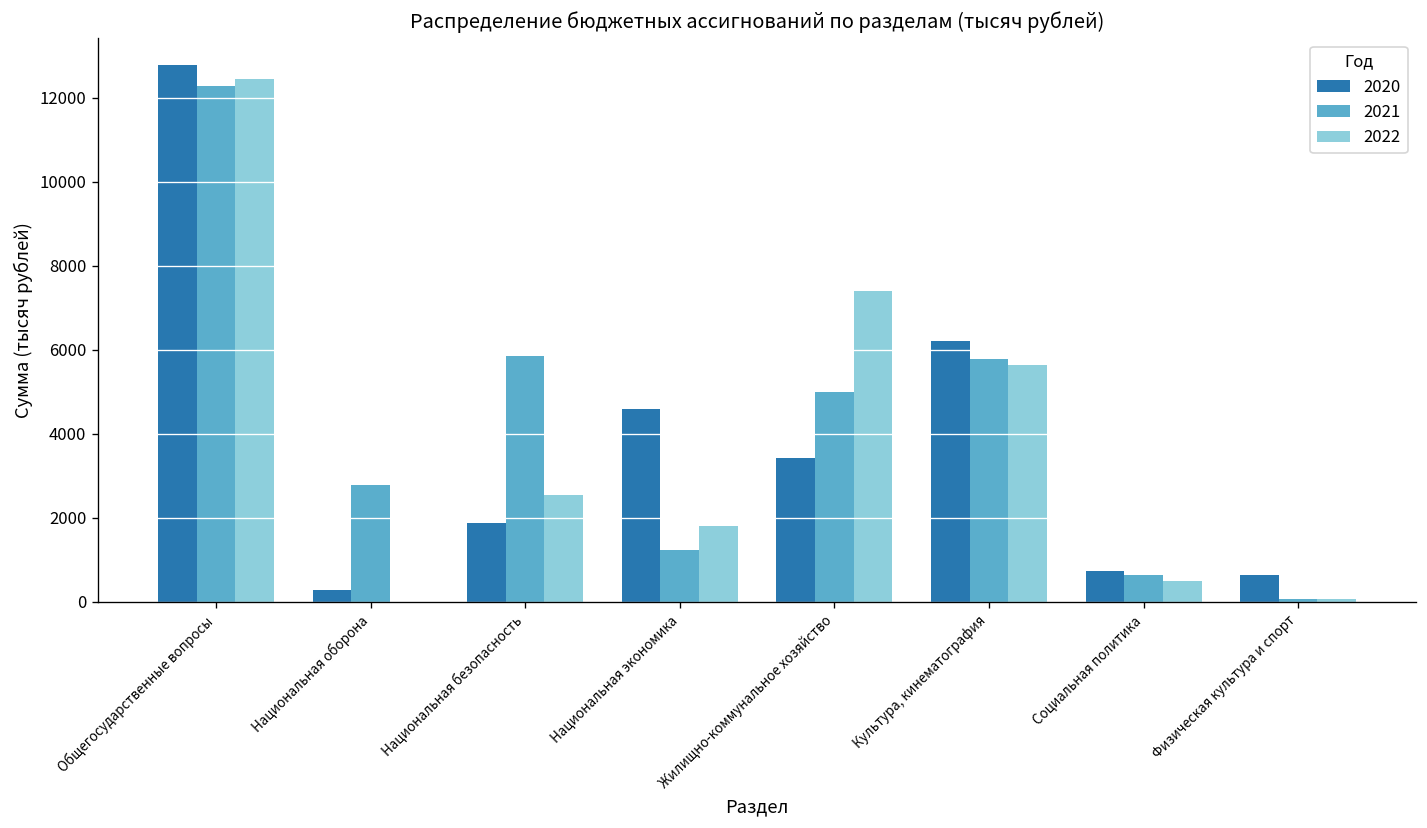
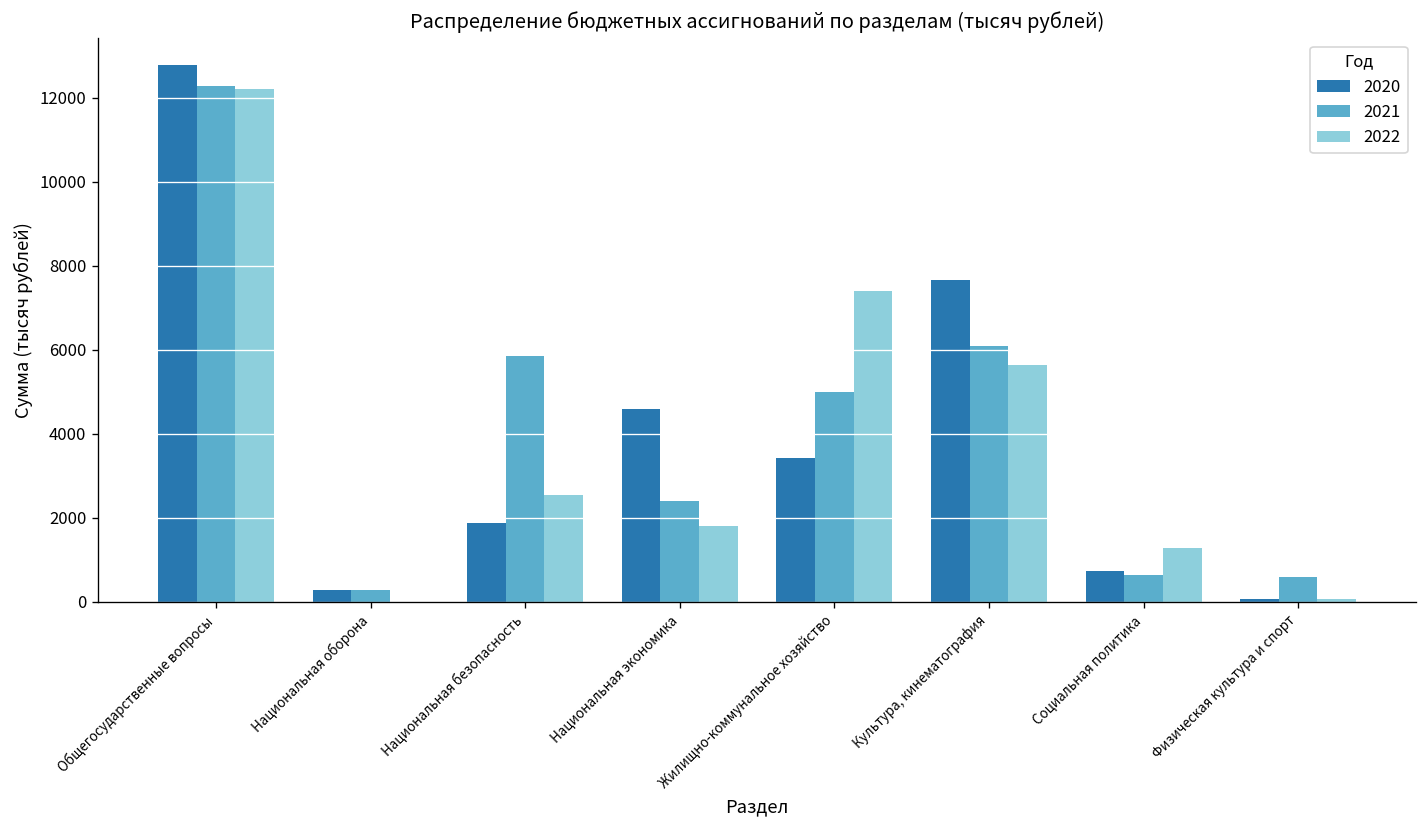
  {
    "2020": {
      "Общегосударственные вопросы": 12800,
      "Национальная оборона": 300,
      "Национальная безопасность": 1900,
      "Национальная экономика": 4600,
      "Жилищно-коммунальное хозяйство": 3400,
-     "Культура, кинематография": 6200,
+     "Культура, кинематография": 7700,
      "Социальная политика": 700,
-     "Физическая культура и спорт": 600
+     "Физическая культура и спорт": 100
    },
    "2021": {
      "Общегосударственные вопросы": 12300,
-     "Национальная оборона": 2800,
+     "Национальная оборона": 300,
      "Национальная безопасность": 5900,
-     "Национальная экономика": 1200,
+     "Национальная экономика": 2400,
      "Жилищно-коммунальное хозяйство": 5000,
-     "Культура, кинематография": 5800,
+     "Культура, кинематография": 6100,
      "Социальная политика": 600,
-     "Физическая культура и спорт": 100
+     "Физическая культура и спорт": 600
    },
    "2022": {
-     "Общегосударственные вопросы": 12400,
+     "Общегосударственные вопросы": 12200,
      "Национальная оборона": 0,
      "Национальная безопасность": 2600,
      "Национальная экономика": 1800,
      "Жилищно-коммунальное хозяйство": 7400,
      "Культура, кинематография": 5600,
-     "Социальная политика": 500,
+     "Социальная политика": 1300,
      "Физическая культура и спорт": 100
    }
  }
